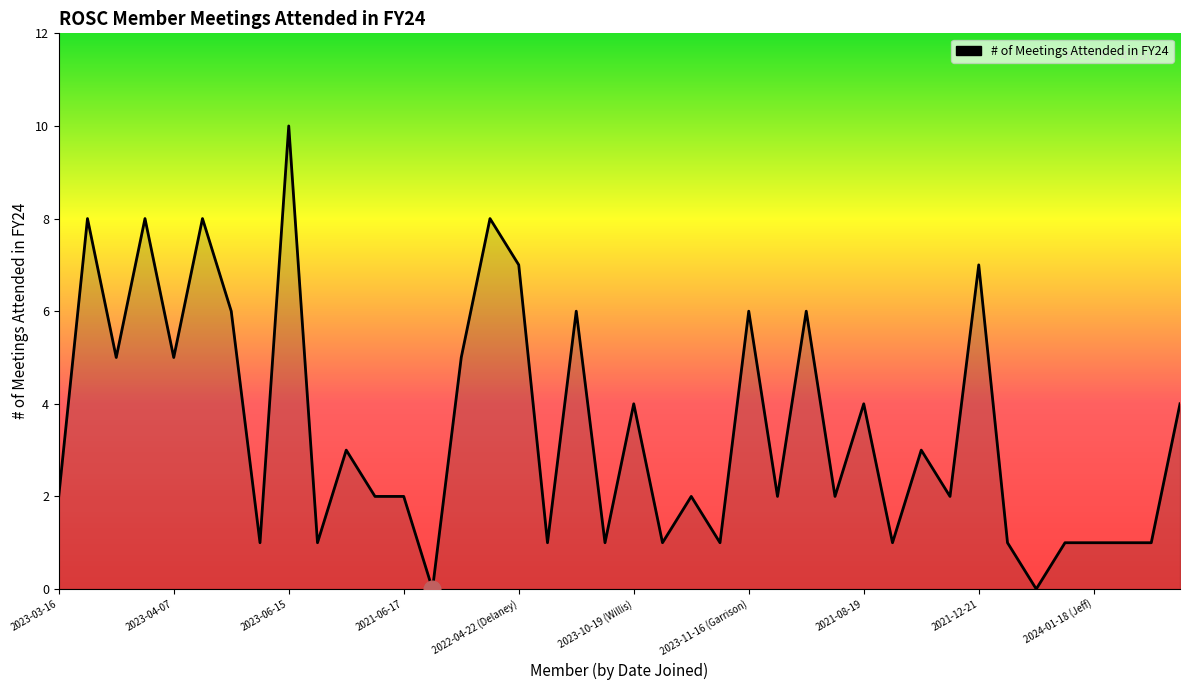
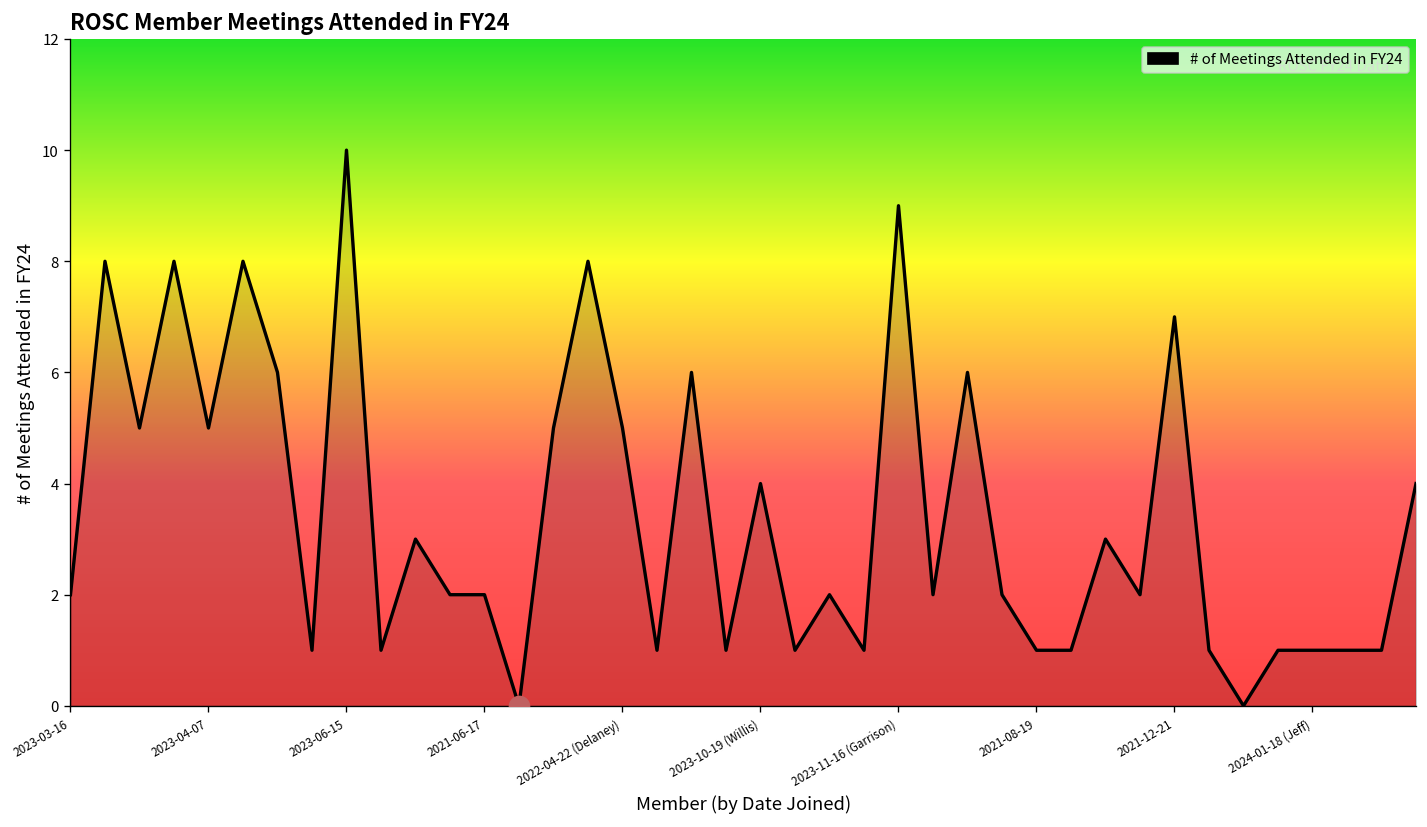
  {
    "# of Meetings Attended in FY24": {
      "2023-03-16": 2,
      "2023-04-07": 5,
      "2023-06-15": 10,
      "2021-06-17": 2,
-     "2022-04-22 (Delaney)": 7,
+     "2022-04-22 (Delaney)": 5,
      "2023-10-19 (Willis)": 4,
-     "2023-11-16 (Garrison)": 6,
-     "2021-08-19": 4,
+     "2023-11-16 (Garrison)": 9,
+     "2021-08-19": 1,
      "2021-12-21": 7,
      "2024-01-18 (Jeff)": 1
    }
  }
